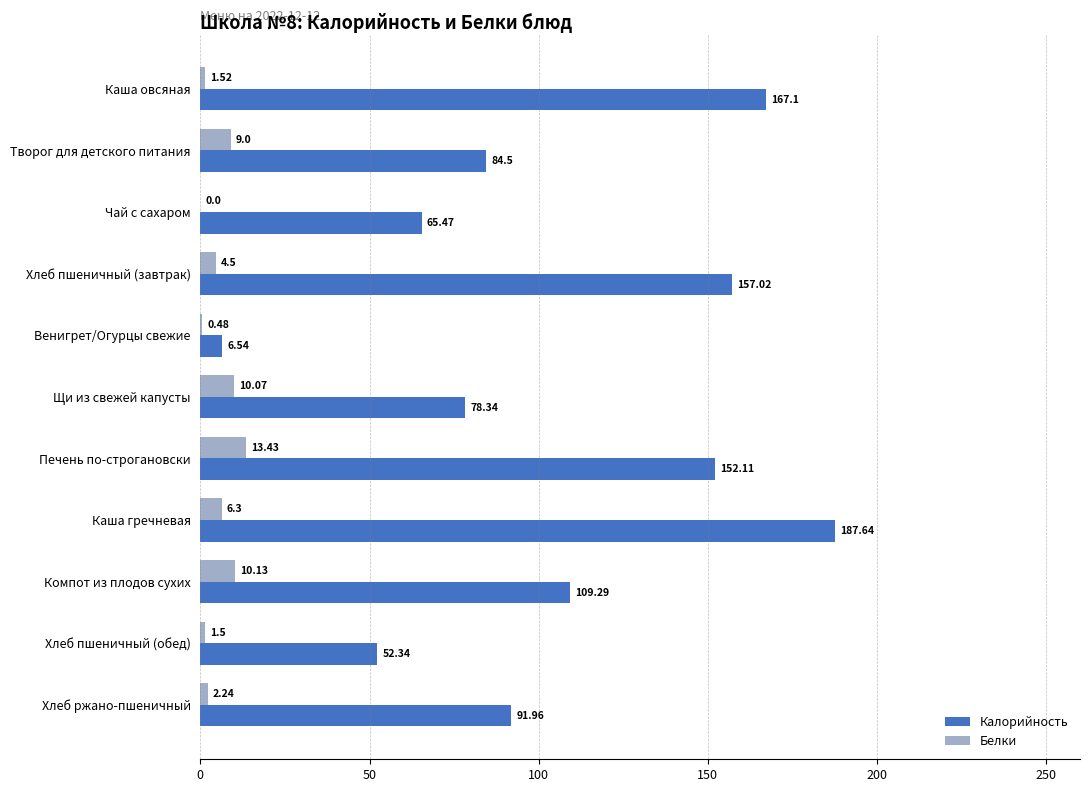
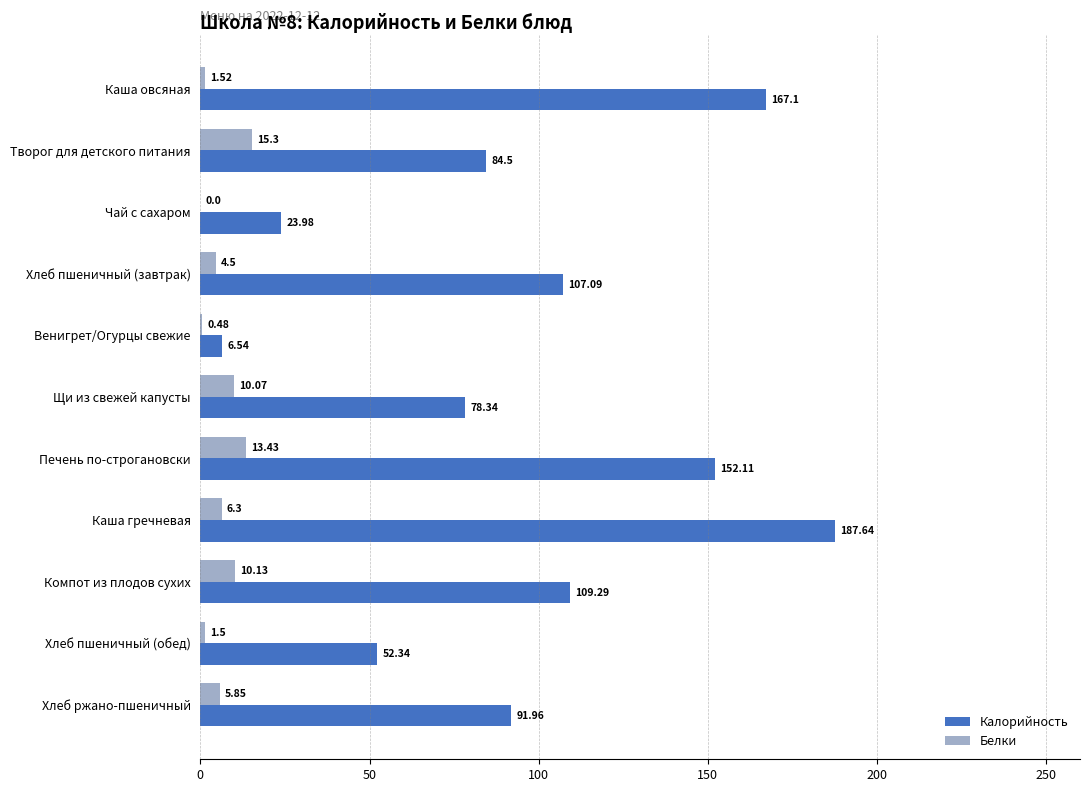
  {
    "Калорийность": {
      "Каша овсяная": 167.1,
      "Творог для детского питания": 84.5,
-     "Чай с сахаром": 65.47,
-     "Хлеб пшеничный (завтрак)": 157.02,
+     "Чай с сахаром": 23.98,
+     "Хлеб пшеничный (завтрак)": 107.09,
      "Венигрет/Огурцы свежие": 6.54,
      "Щи из свежей капусты": 78.34,
      "Печень по-строгановски": 152.11,
      "Каша гречневая": 187.64,
      "Компот из плодов сухих": 109.29,
      "Хлеб пшеничный (обед)": 52.34,
      "Хлеб ржано-пшеничный": 91.96
    },
    "Белки": {
      "Каша овсяная": 1.52,
-     "Творог для детского питания": 9.0,
+     "Творог для детского питания": 15.3,
      "Чай с сахаром": 0.0,
      "Хлеб пшеничный (завтрак)": 4.5,
      "Венигрет/Огурцы свежие": 0.48,
      "Щи из свежей капусты": 10.07,
      "Печень по-строгановски": 13.43,
      "Каша гречневая": 6.3,
      "Компот из плодов сухих": 10.13,
      "Хлеб пшеничный (обед)": 1.5,
-     "Хлеб ржано-пшеничный": 2.24
+     "Хлеб ржано-пшеничный": 5.85
    }
  }
